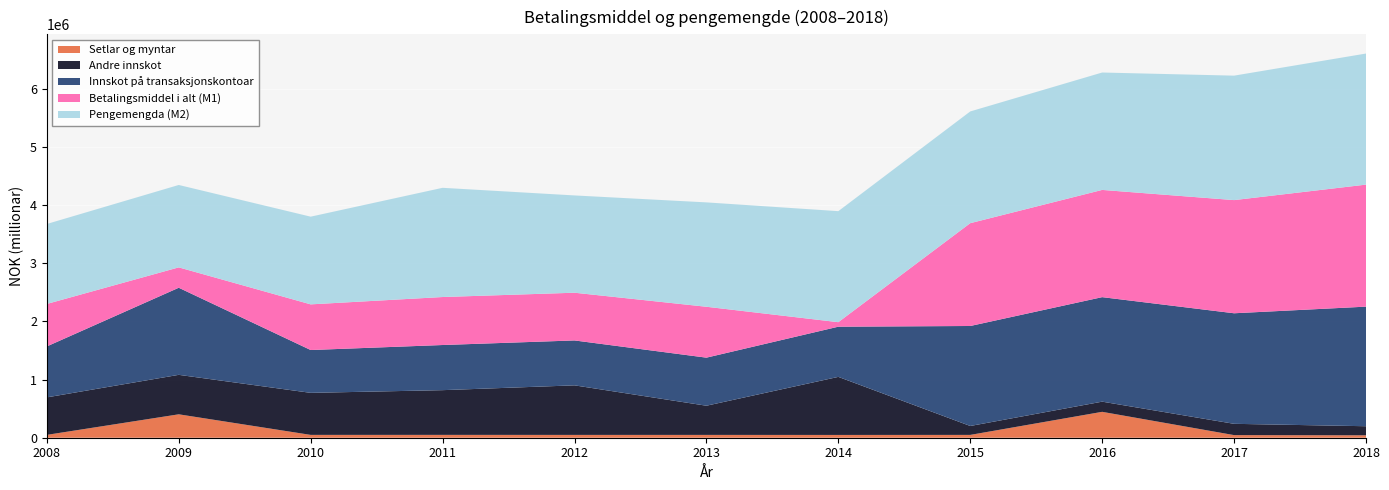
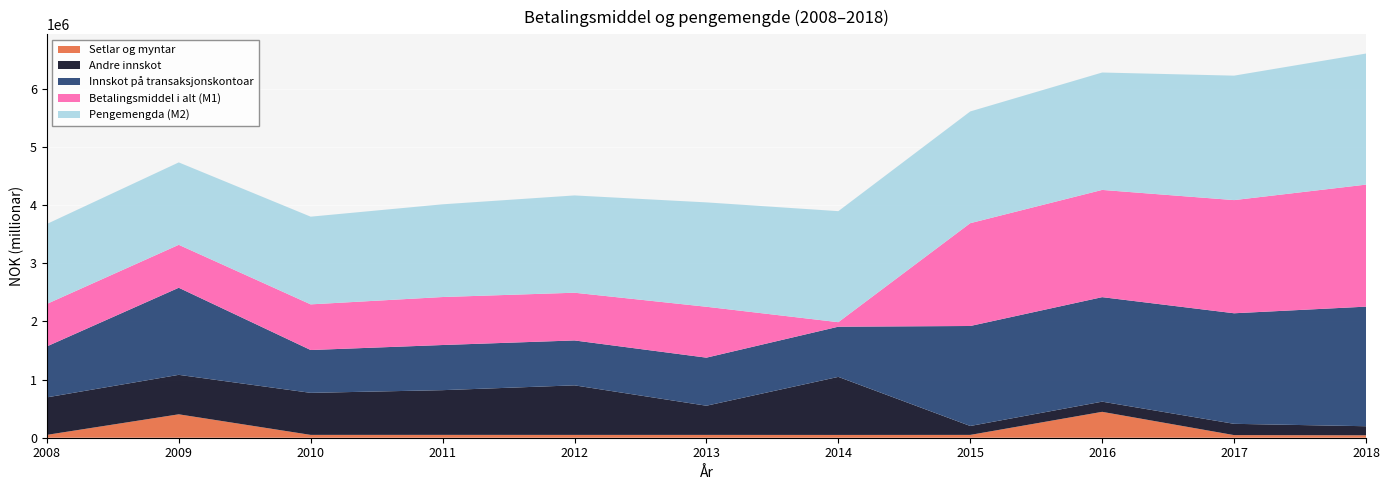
  {
    "Setlar og myntar": {
      "2008": 0,
      "2009": 400000,
      "2010": 0,
      "2011": 0,
      "2012": 0,
      "2013": 0,
      "2014": 0,
      "2015": 0,
      "2016": 400000,
      "2017": 0
    },
    "Andre innskot": {
      "2008": 600000,
      "2009": 700000,
      "2010": 700000,
      "2011": 800000,
      "2012": 900000,
      "2013": 500000,
      "2014": 1000000,
      "2015": 200000,
      "2016": 200000,
      "2017": 200000,
      "2018": 200000
    },
    "Innskot på transaksjonskontoar": {
      "2008": 900000,
      "2009": 1500000,
      "2010": 700000,
      "2011": 800000,
      "2012": 800000,
      "2013": 800000,
      "2014": 900000,
      "2015": 1700000,
      "2016": 1800000,
      "2017": 1900000,
      "2018": 2100000
    },
    "Betalingsmiddel i alt (M1)": {
      "2008": 700000,
-     "2009": 400000,
+     "2009": 700000,
      "2010": 800000,
      "2011": 800000,
      "2012": 800000,
      "2013": 900000,
      "2014": 100000,
      "2015": 1800000,
      "2016": 1800000,
      "2017": 1900000,
      "2018": 2100000
    },
    "Pengemengda (M2)": {
      "2008": 1400000,
      "2009": 1400000,
      "2010": 1500000,
-     "2011": 1900000,
+     "2011": 1600000,
      "2012": 1700000,
      "2013": 1800000,
      "2014": 1900000,
      "2015": 1900000,
      "2016": 2000000,
      "2017": 2100000,
      "2018": 2300000
    }
  }
